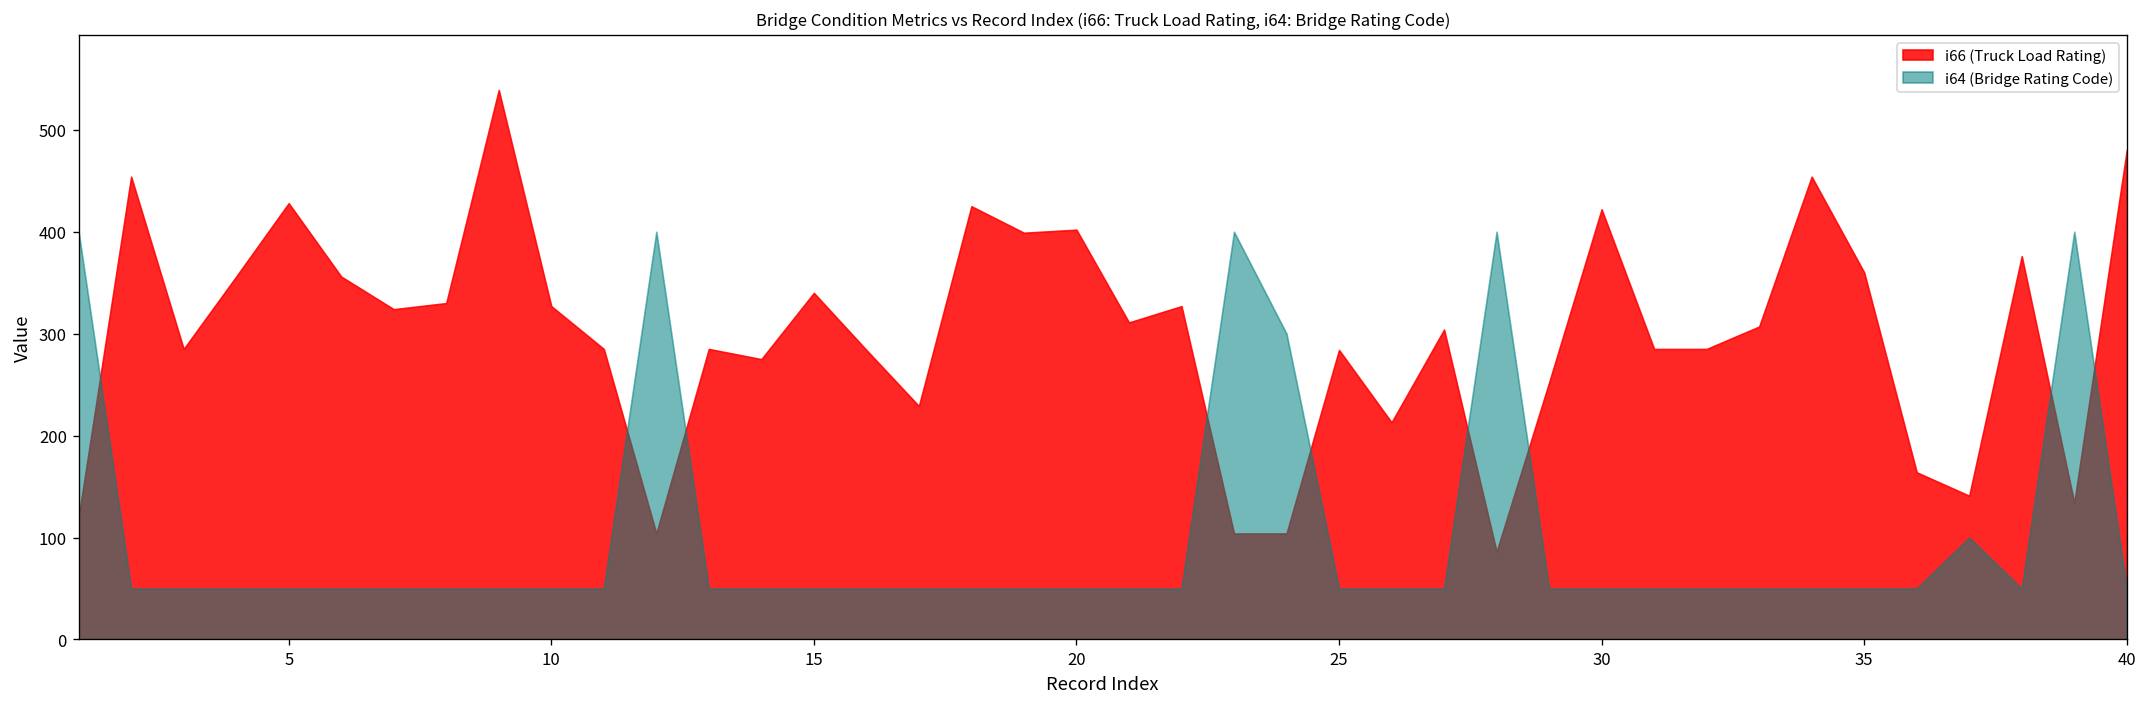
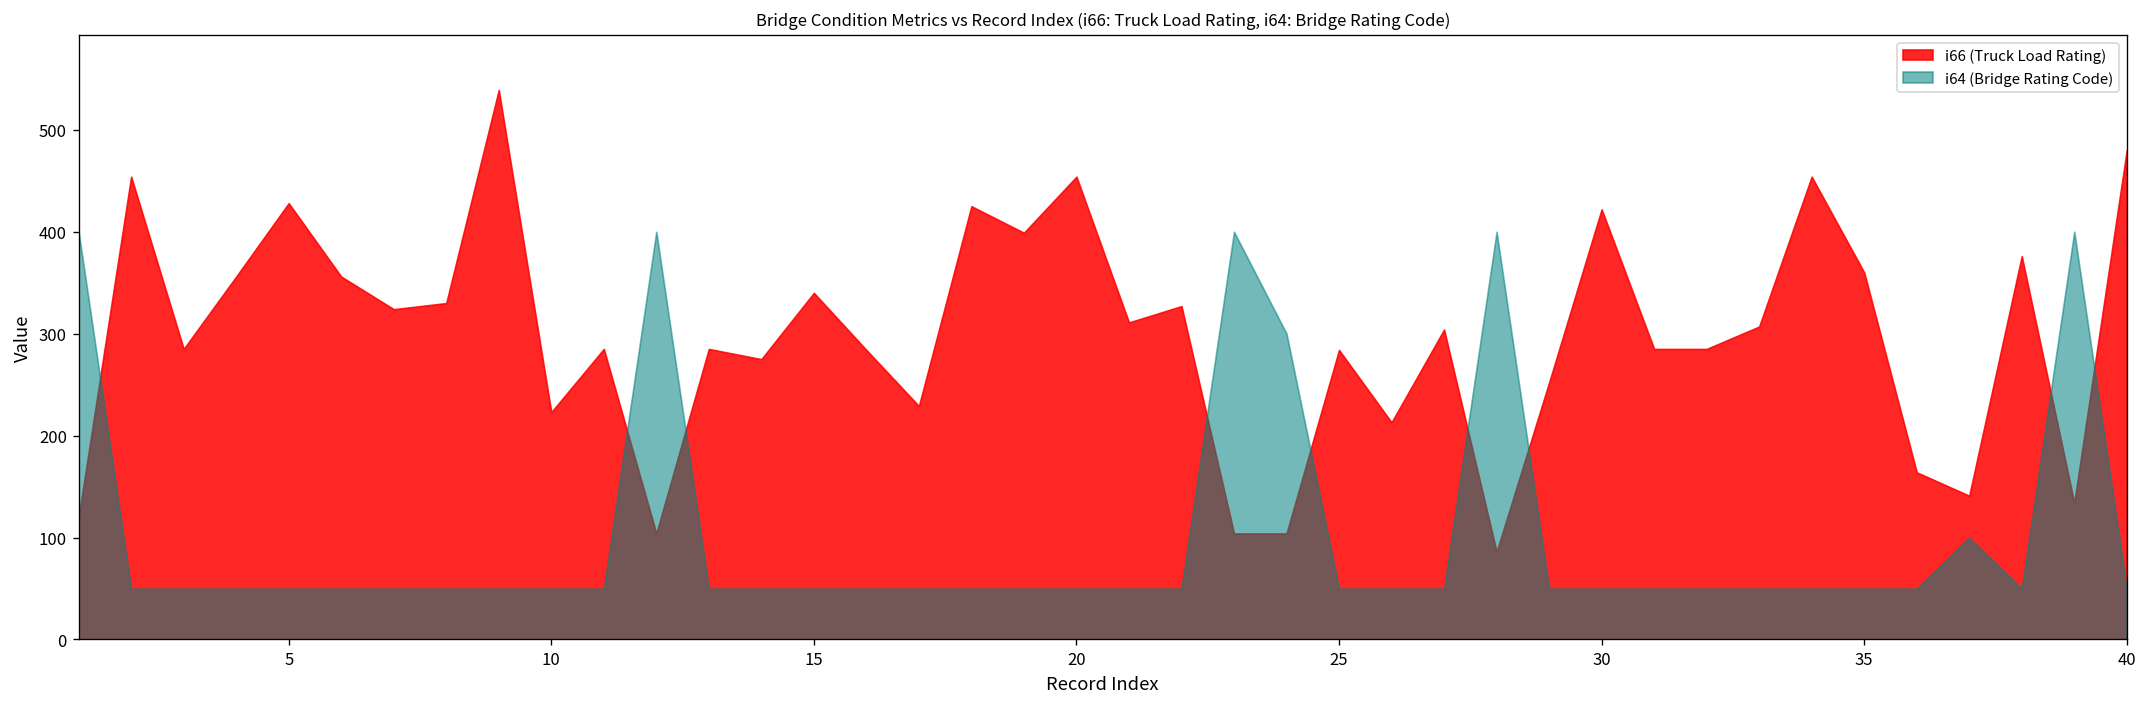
  {
    "i66 (Truck Load Rating)": {
      "5": 430,
-     "10": 330,
+     "10": 220,
      "15": 340,
-     "20": 400,
+     "20": 450,
      "25": 280,
      "30": 420,
      "35": 360,
      "40": 480
    },
    "i64 (Bridge Rating Code)": {
      "5": 50,
      "10": 50,
      "15": 50,
      "20": 50,
      "25": 50,
      "30": 50,
      "35": 50,
      "40": 50
    }
  }
